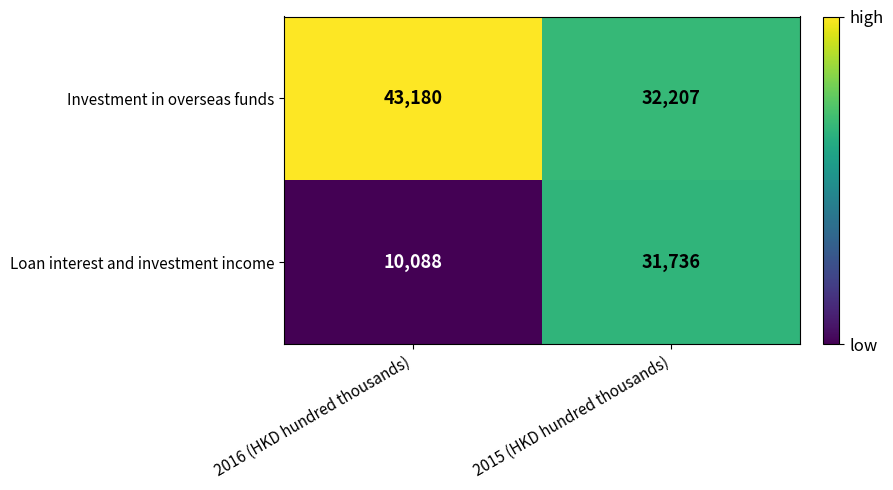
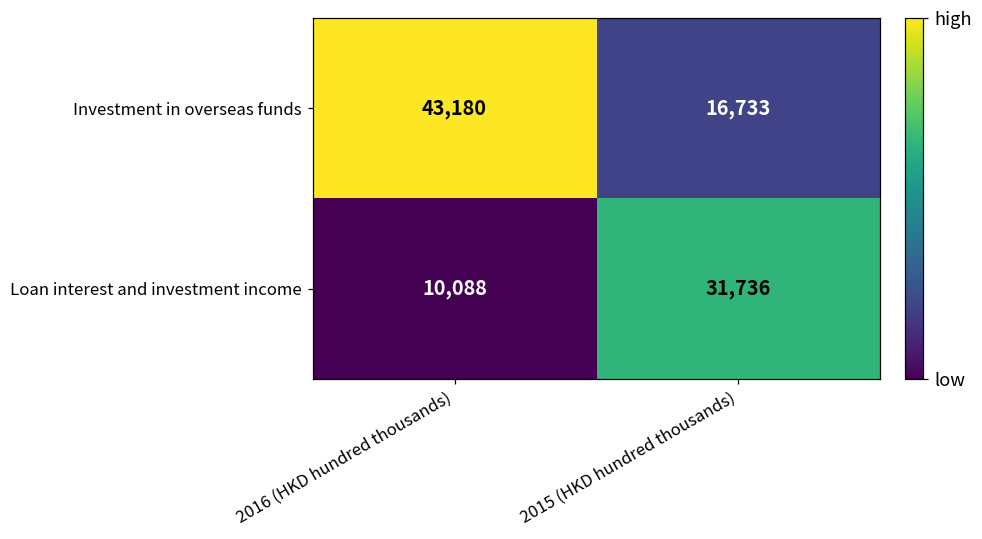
  {
    "Investment in overseas funds": {
      "2016 (HKD hundred thousands)": "43,180",
-     "2015 (HKD hundred thousands)": "32,207"
+     "2015 (HKD hundred thousands)": "16,733"
    },
    "Loan interest and investment income": {
      "2016 (HKD hundred thousands)": "10,088",
      "2015 (HKD hundred thousands)": "31,736"
    }
  }
